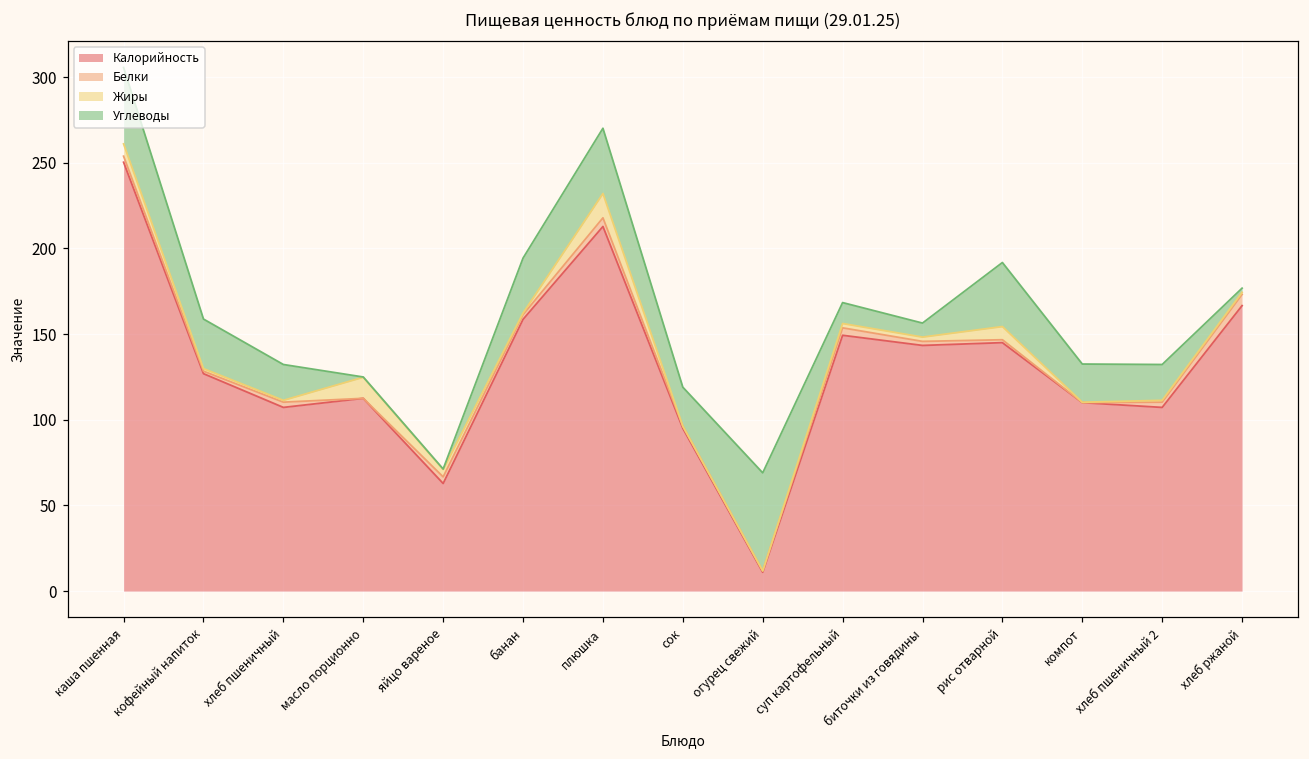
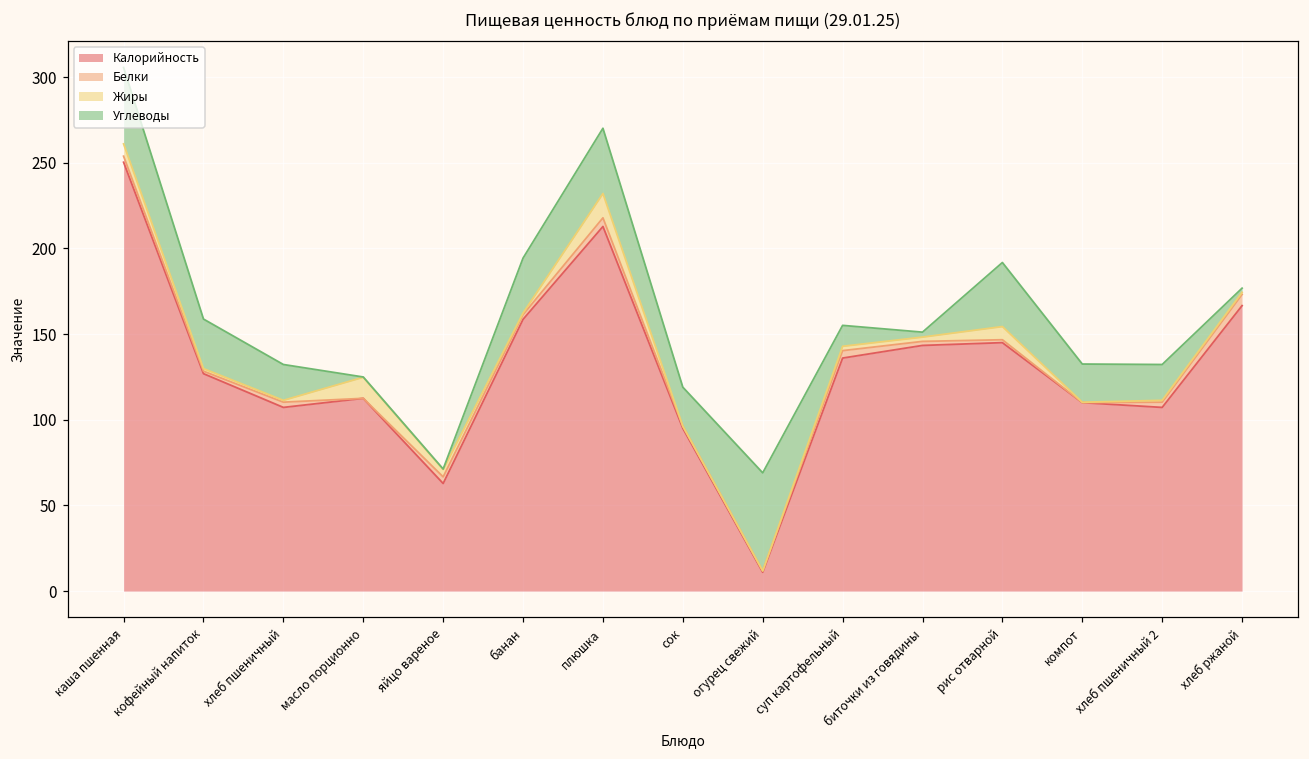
  {
    "Калорийность": {
      "каша пшенная": 250,
      "хлеб пшеничный": 107,
      "яйцо вареное": 63,
      "банан": 159,
      "плюшка": 213,
-     "суп картофельный": 149,
+     "суп картофельный": 136,
      "биточки из говядины": 143,
      "рис отварной": 145,
      "хлеб пшеничный 2": 107,
      "хлеб ржаной": 167
    },
    "Углеводы": {
      "кофейный напиток": 29,
      "хлеб пшеничный": 21,
      "банан": 32,
      "плюшка": 38,
      "сок": 23,
      "огурец свежий": 57,
      "суп картофельный": 12,
-     "биточки из говядины": 8,
+     "биточки из говядины": 3,
      "рис отварной": 37,
      "компот": 22,
      "хлеб пшеничный 2": 21,
      "хлеб ржаной": 2
    }
  }
